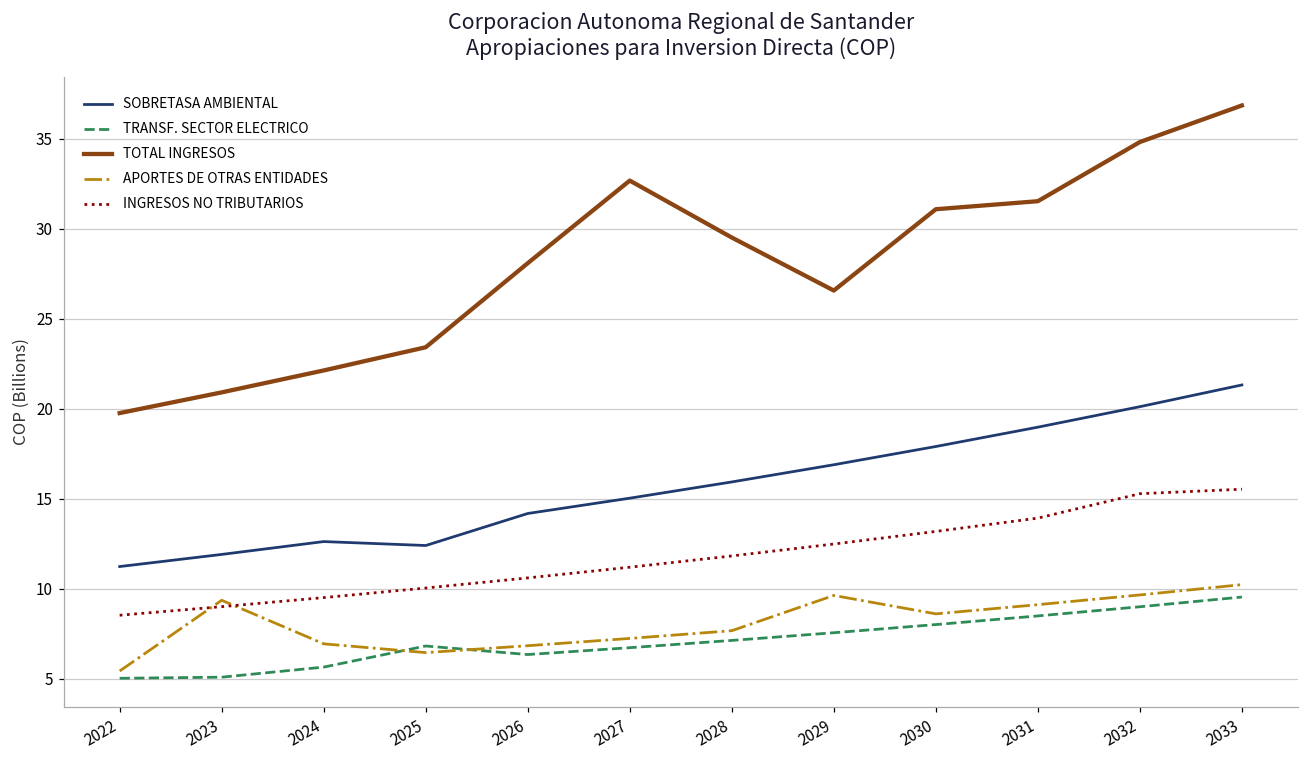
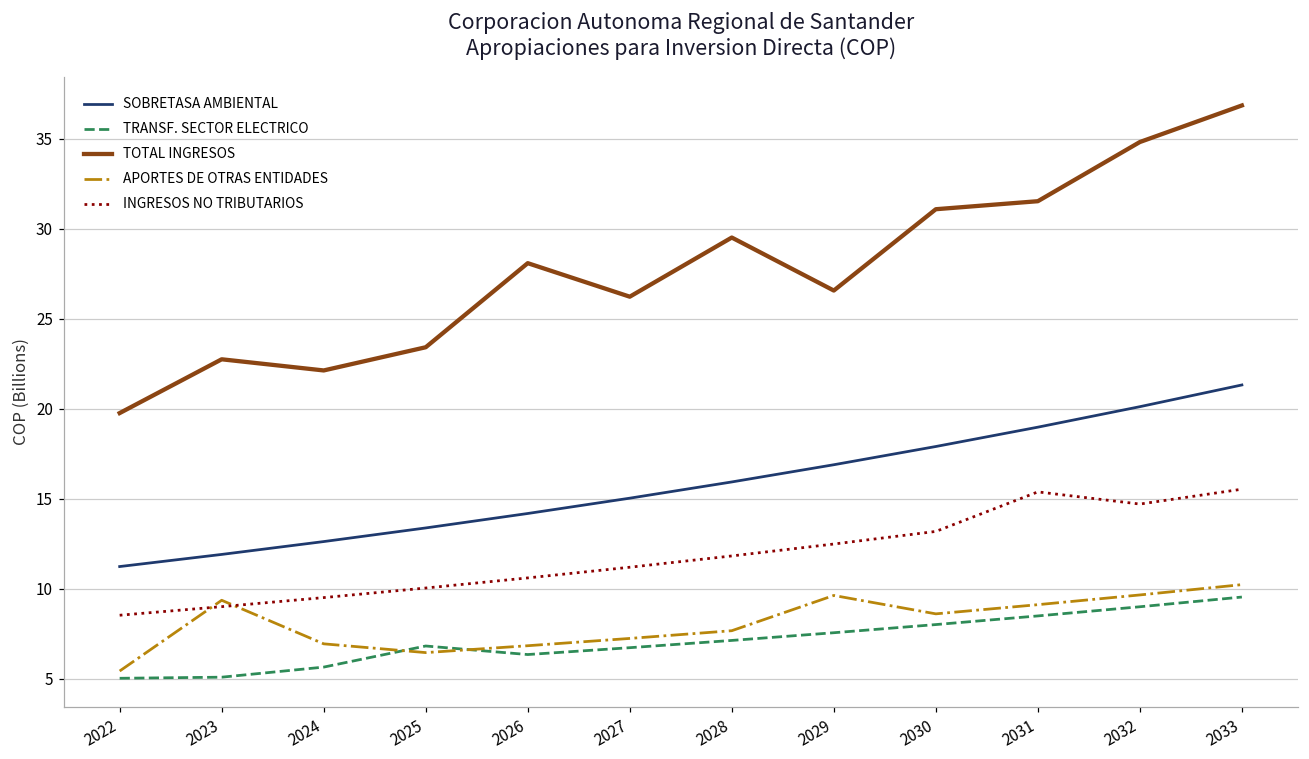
  {
    "SOBRETASA AMBIENTAL": {
      "2022": 11.2,
      "2023": 11.9,
      "2024": 12.6,
-     "2025": 12.4,
+     "2025": 13.4,
      "2026": 14.2,
      "2027": 15.0,
      "2028": 15.9,
      "2029": 16.9,
      "2030": 17.9,
      "2031": 19.0,
      "2032": 20.1,
      "2033": 21.3
    },
    "TRANSF. SECTOR ELECTRICO": {
      "2022": 5.0,
      "2023": 5.1,
      "2024": 5.6,
      "2025": 6.8,
      "2026": 6.3,
      "2027": 6.7,
      "2028": 7.1,
      "2029": 7.6,
      "2030": 8.0,
      "2031": 8.5,
      "2032": 9.0,
      "2033": 9.5
    },
    "TOTAL INGRESOS": {
      "2022": 19.8,
-     "2023": 20.9,
+     "2023": 22.7,
      "2024": 22.1,
      "2025": 23.4,
      "2026": 28.1,
-     "2027": 32.7,
+     "2027": 26.2,
      "2028": 29.5,
      "2029": 26.6,
      "2030": 31.1,
      "2031": 31.5,
      "2032": 34.8,
      "2033": 36.8
    },
    "APORTES DE OTRAS ENTIDADES": {
      "2022": 5.4,
      "2023": 9.4,
      "2024": 6.9,
      "2025": 6.5,
      "2026": 6.8,
      "2027": 7.2,
      "2028": 7.7,
      "2029": 9.6,
      "2030": 8.6,
      "2031": 9.1,
      "2032": 9.7,
      "2033": 10.2
    },
    "INGRESOS NO TRIBUTARIOS": {
      "2022": 8.5,
      "2023": 9.0,
      "2024": 9.5,
      "2025": 10.0,
      "2026": 10.6,
      "2027": 11.2,
      "2028": 11.8,
      "2029": 12.5,
      "2030": 13.2,
-     "2031": 13.9,
-     "2032": 15.3,
+     "2031": 15.4,
+     "2032": 14.7,
      "2033": 15.5
    }
  }
